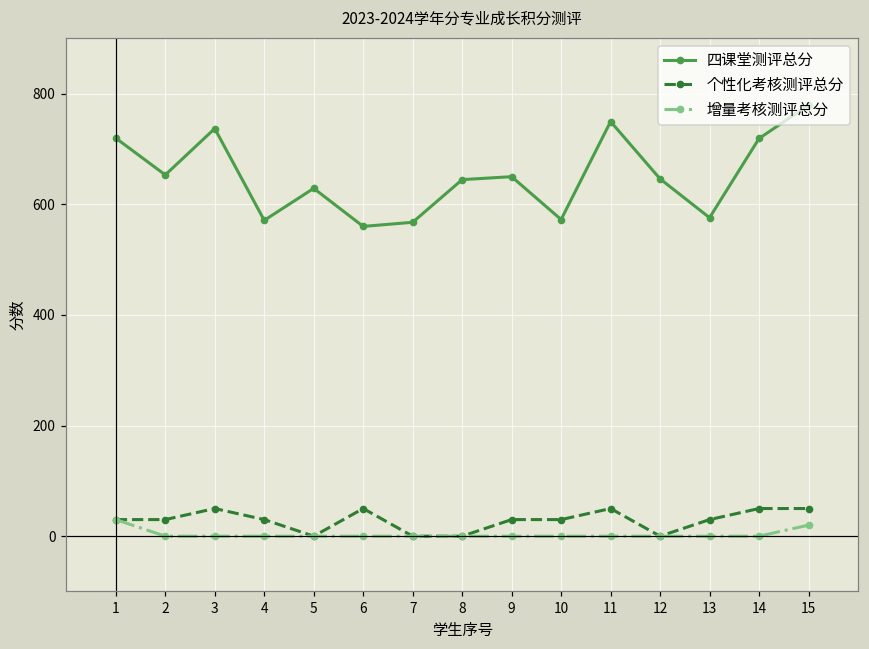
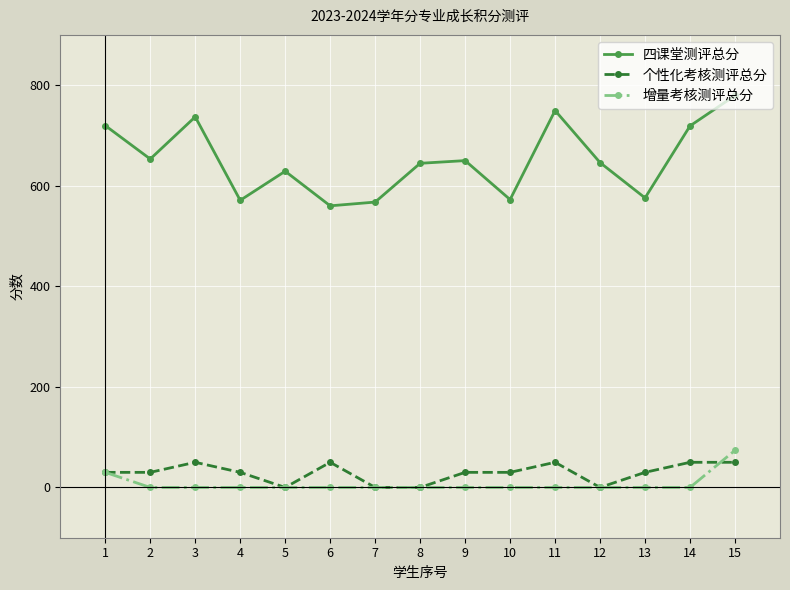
  {
    "增量考核测评总分": {
      "2": 0,
      "3": 0,
      "4": 0,
      "6": 0,
      "9": 0,
      "10": 0,
      "11": 0,
      "13": 0,
      "14": 0,
-     "15": 20
+     "15": 70
    }
  }
